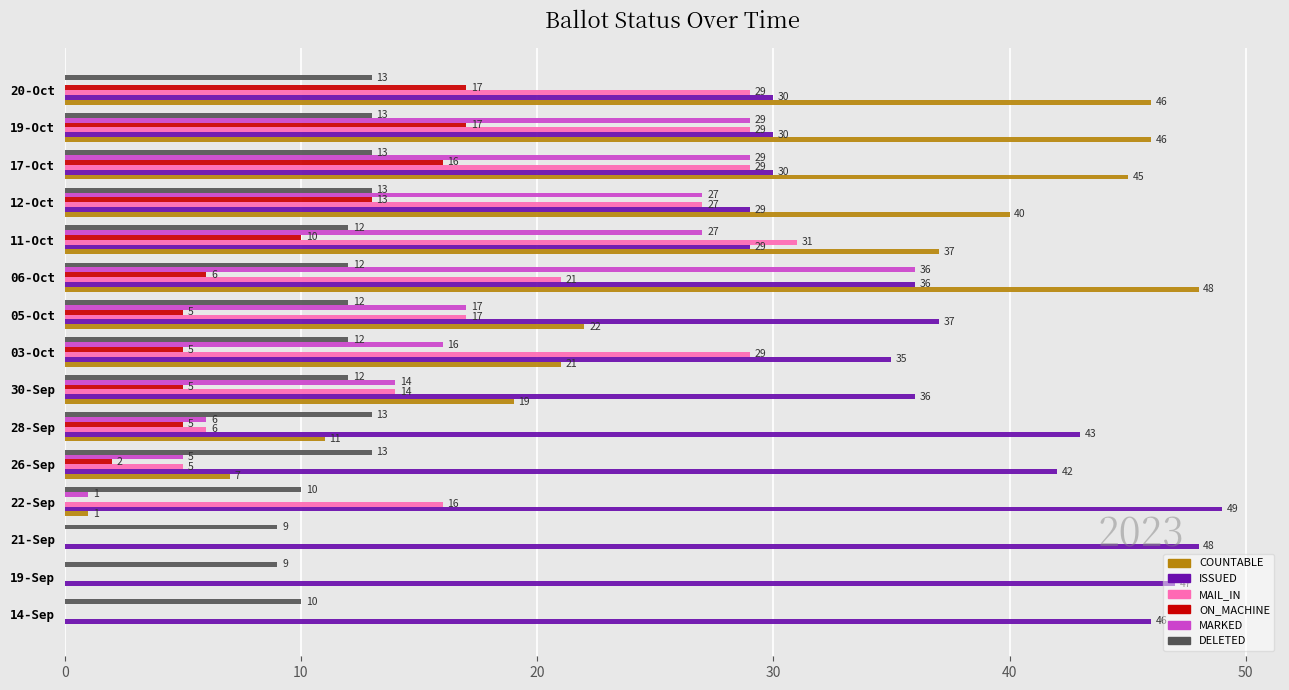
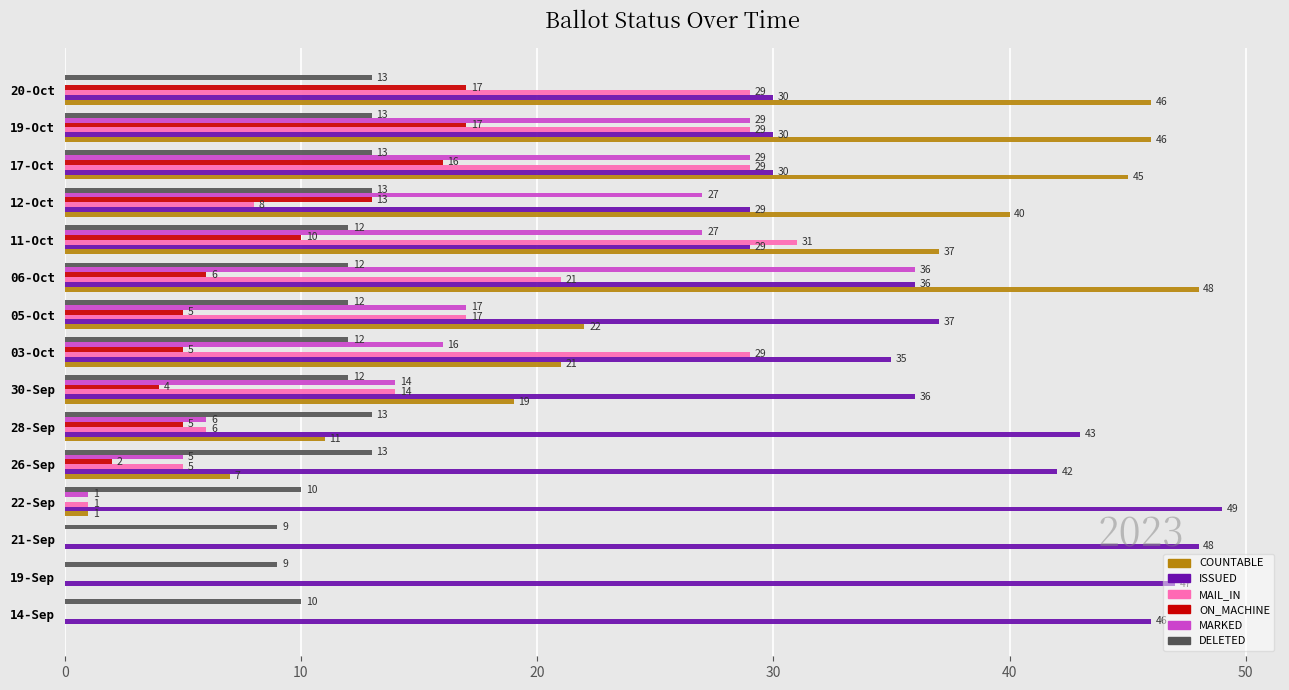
  {
    "COUNTABLE": {
      "20-Oct": 46,
      "19-Oct": 46,
      "17-Oct": 45,
      "12-Oct": 40,
      "11-Oct": 37,
      "06-Oct": 48,
      "05-Oct": 22,
      "03-Oct": 21,
      "30-Sep": 19,
      "28-Sep": 11,
      "26-Sep": 7,
      "22-Sep": 1
    },
    "ISSUED": {
      "20-Oct": 30,
      "19-Oct": 30,
      "17-Oct": 30,
      "12-Oct": 29,
      "11-Oct": 29,
      "06-Oct": 36,
      "05-Oct": 37,
      "03-Oct": 35,
      "30-Sep": 36,
      "28-Sep": 43,
      "26-Sep": 42,
      "22-Sep": 49,
      "21-Sep": 48
    },
    "MAIL_IN": {
      "20-Oct": 29,
      "19-Oct": 29,
      "17-Oct": 29,
-     "12-Oct": 27,
+     "12-Oct": 8,
      "11-Oct": 31,
      "06-Oct": 21,
      "05-Oct": 17,
      "03-Oct": 29,
      "30-Sep": 14,
      "28-Sep": 6,
      "26-Sep": 5,
-     "22-Sep": 16
+     "22-Sep": 1
    },
    "ON_MACHINE": {
      "20-Oct": 17,
      "19-Oct": 17,
      "17-Oct": 16,
      "12-Oct": 13,
      "11-Oct": 10,
      "06-Oct": 6,
      "05-Oct": 5,
      "03-Oct": 5,
-     "30-Sep": 5,
+     "30-Sep": 4,
      "28-Sep": 5,
      "26-Sep": 2
    },
    "MARKED": {
      "19-Oct": 29,
      "17-Oct": 29,
      "12-Oct": 27,
      "11-Oct": 27,
      "06-Oct": 36,
      "05-Oct": 17,
      "03-Oct": 16,
      "30-Sep": 14,
      "28-Sep": 6,
      "26-Sep": 5,
      "22-Sep": 1
    },
    "DELETED": {
      "20-Oct": 13,
      "19-Oct": 13,
      "17-Oct": 13,
      "12-Oct": 13,
      "11-Oct": 12,
      "06-Oct": 12,
      "05-Oct": 12,
      "03-Oct": 12,
      "30-Sep": 12,
      "28-Sep": 13,
      "26-Sep": 13,
      "22-Sep": 10,
      "21-Sep": 9,
      "19-Sep": 9,
      "14-Sep": 10
    }
  }
